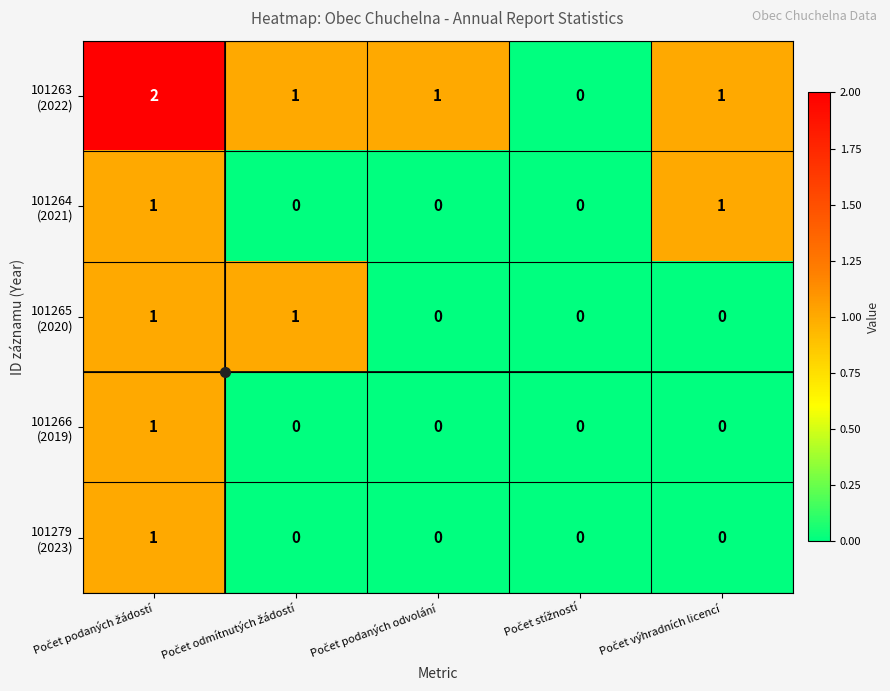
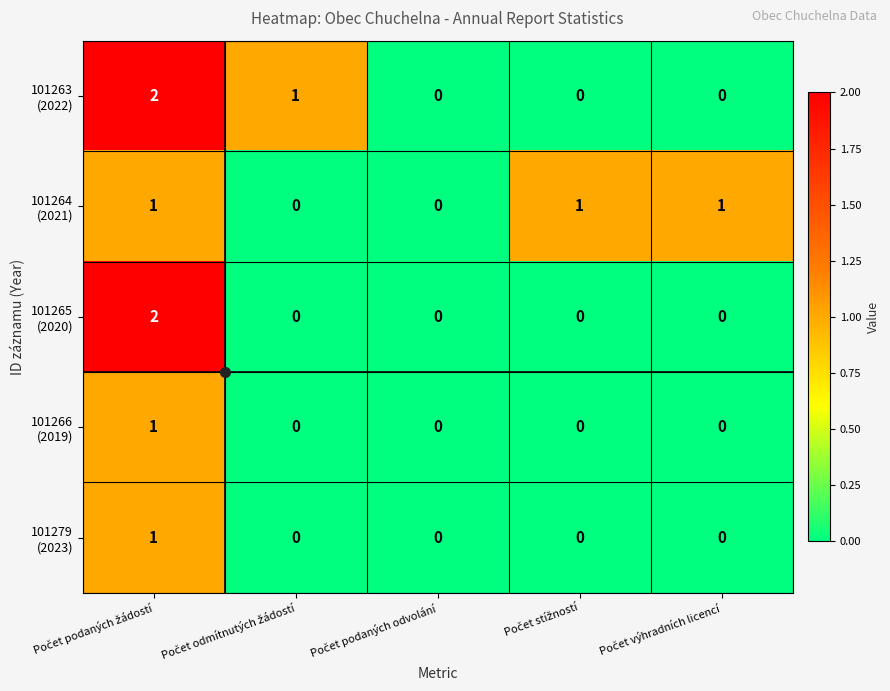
  {
    "101263 (2022)": {
      "Počet podaných žádostí": 2,
      "Počet odmítnutých žádostí": 1,
-     "Počet podaných odvolání": 1,
+     "Počet podaných odvolání": 0,
      "Počet stížností": 0,
-     "Počet výhradních licencí": 1
+     "Počet výhradních licencí": 0
    },
    "101264 (2021)": {
      "Počet podaných žádostí": 1,
      "Počet odmítnutých žádostí": 0,
      "Počet podaných odvolání": 0,
-     "Počet stížností": 0,
+     "Počet stížností": 1,
      "Počet výhradních licencí": 1
    },
    "101265 (2020)": {
-     "Počet podaných žádostí": 1,
-     "Počet odmítnutých žádostí": 1,
+     "Počet podaných žádostí": 2,
+     "Počet odmítnutých žádostí": 0,
      "Počet podaných odvolání": 0,
      "Počet stížností": 0,
      "Počet výhradních licencí": 0
    },
    "101266 (2019)": {
      "Počet podaných žádostí": 1,
      "Počet odmítnutých žádostí": 0,
      "Počet podaných odvolání": 0,
      "Počet stížností": 0,
      "Počet výhradních licencí": 0
    },
    "101279 (2023)": {
      "Počet podaných žádostí": 1,
      "Počet odmítnutých žádostí": 0,
      "Počet podaných odvolání": 0,
      "Počet stížností": 0,
      "Počet výhradních licencí": 0
    }
  }
